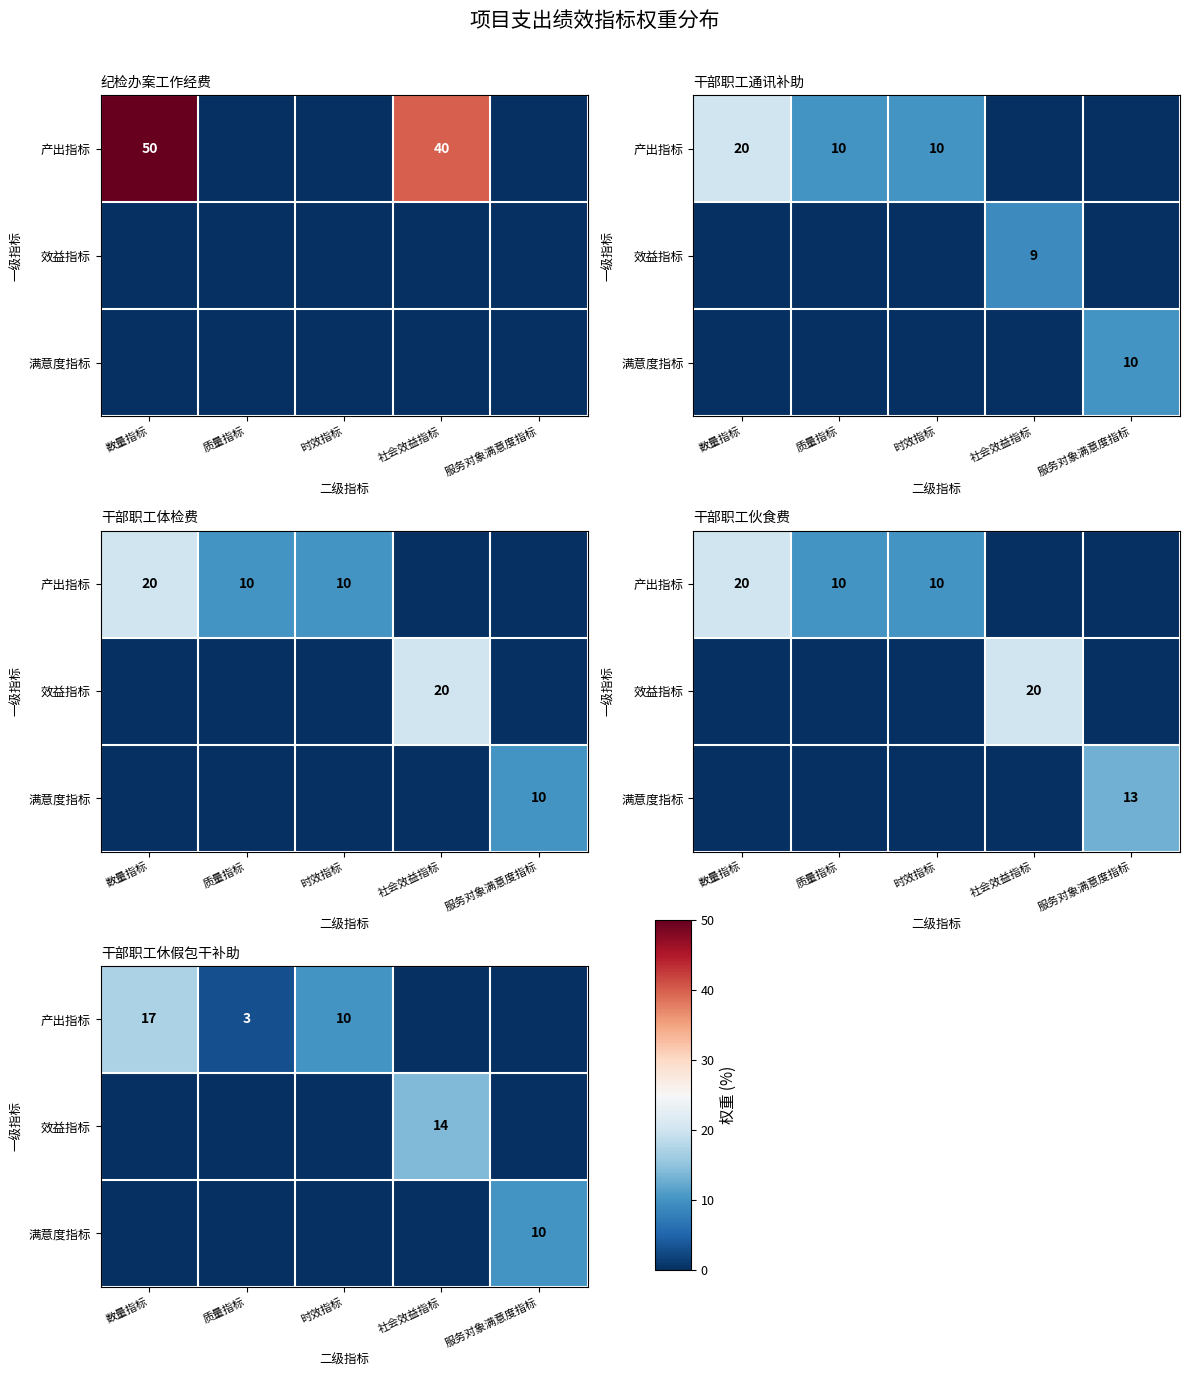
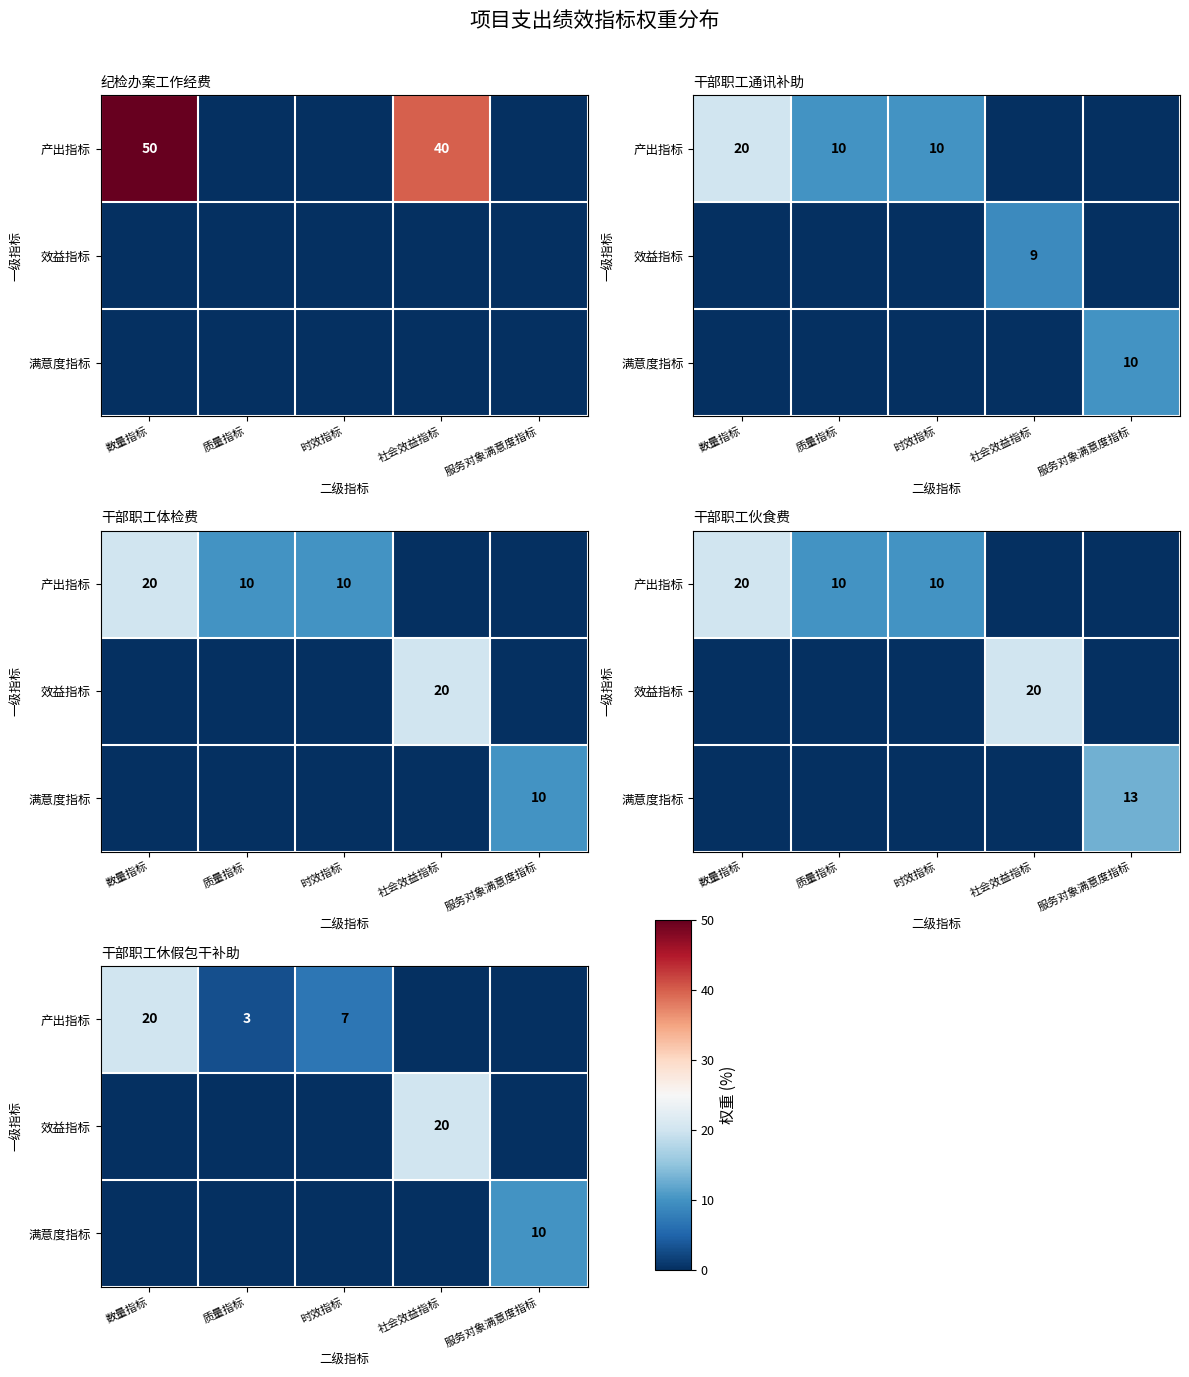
  {
    "纪检办案工作经费": {
      "产出指标": {
        "数量指标": 50,
        "社会效益指标": 40
      }
    },
    "干部职工通讯补助": {
      "产出指标": {
        "数量指标": 20,
        "质量指标": 10,
        "时效指标": 10
      },
      "效益指标": {
        "社会效益指标": 9
      },
      "满意度指标": {
        "服务对象满意度指标": 10
      }
    },
    "干部职工体检费": {
      "产出指标": {
        "数量指标": 20,
        "质量指标": 10,
        "时效指标": 10
      },
      "效益指标": {
        "社会效益指标": 20
      },
      "满意度指标": {
        "服务对象满意度指标": 10
      }
    },
    "干部职工伙食费": {
      "产出指标": {
        "数量指标": 20,
        "质量指标": 10,
        "时效指标": 10
      },
      "效益指标": {
        "社会效益指标": 20
      },
      "满意度指标": {
        "服务对象满意度指标": 13
      }
    },
    "干部职工休假包干补助": {
      "产出指标": {
-       "数量指标": 17,
+       "数量指标": 20,
        "质量指标": 3,
-       "时效指标": 10
+       "时效指标": 7
      },
      "效益指标": {
-       "社会效益指标": 14
+       "社会效益指标": 20
      },
      "满意度指标": {
        "服务对象满意度指标": 10
      }
    }
  }
